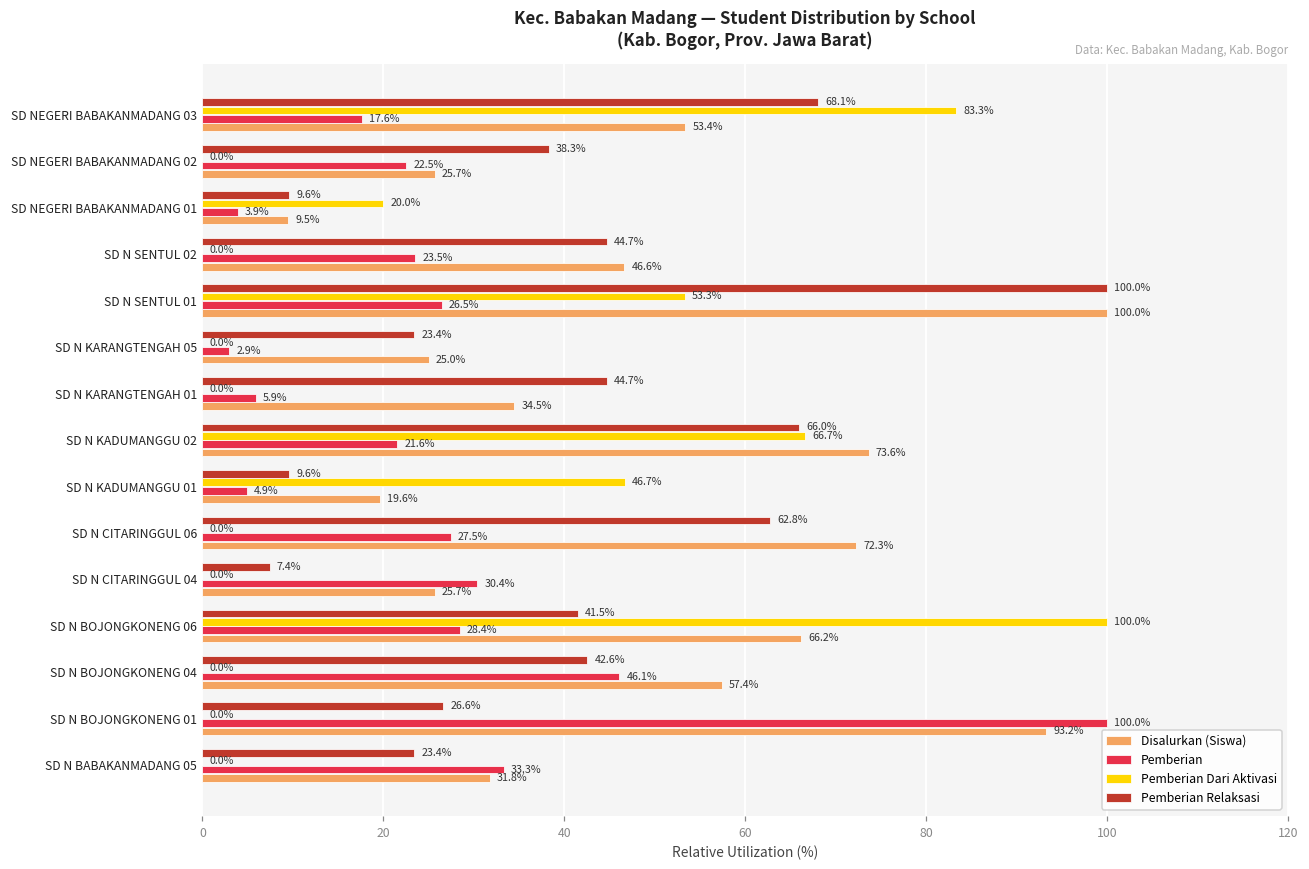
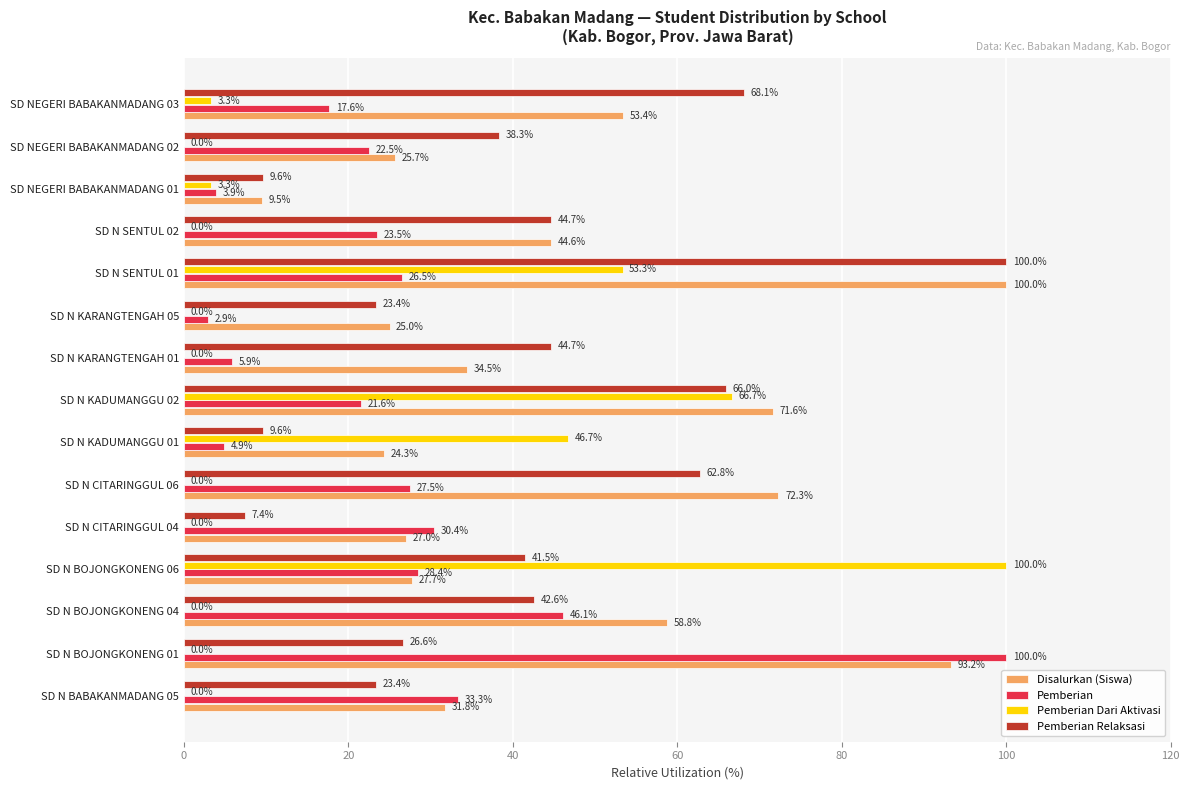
  {
    "Disalurkan (Siswa)": {
      "SD NEGERI BABAKANMADANG 03": "53.4%",
      "SD NEGERI BABAKANMADANG 02": "25.7%",
      "SD NEGERI BABAKANMADANG 01": "9.5%",
-     "SD N SENTUL 02": "46.6%",
+     "SD N SENTUL 02": "44.6%",
      "SD N SENTUL 01": "100.0%",
      "SD N KARANGTENGAH 05": "25.0%",
      "SD N KARANGTENGAH 01": "34.5%",
-     "SD N KADUMANGGU 02": "73.6%",
-     "SD N KADUMANGGU 01": "19.6%",
+     "SD N KADUMANGGU 02": "71.6%",
+     "SD N KADUMANGGU 01": "24.3%",
      "SD N CITARINGGUL 06": "72.3%",
-     "SD N CITARINGGUL 04": "25.7%",
-     "SD N BOJONGKONENG 06": "66.2%",
-     "SD N BOJONGKONENG 04": "57.4%",
+     "SD N CITARINGGUL 04": "27.0%",
+     "SD N BOJONGKONENG 06": "27.7%",
+     "SD N BOJONGKONENG 04": "58.8%",
      "SD N BOJONGKONENG 01": "93.2%",
      "SD N BABAKANMADANG 05": "31.8%"
    },
    "Pemberian Dari Aktivasi": {
-     "SD NEGERI BABAKANMADANG 03": "83.3%",
+     "SD NEGERI BABAKANMADANG 03": "3.3%",
      "SD NEGERI BABAKANMADANG 02": "0.0%",
-     "SD NEGERI BABAKANMADANG 01": "20.0%",
+     "SD NEGERI BABAKANMADANG 01": "3.3%",
      "SD N SENTUL 02": "0.0%",
      "SD N SENTUL 01": "53.3%",
      "SD N KARANGTENGAH 05": "0.0%",
      "SD N KARANGTENGAH 01": "0.0%",
      "SD N KADUMANGGU 01": "46.7%",
      "SD N CITARINGGUL 06": "0.0%",
      "SD N CITARINGGUL 04": "0.0%",
      "SD N BOJONGKONENG 06": "100.0%",
      "SD N BOJONGKONENG 04": "0.0%",
      "SD N BOJONGKONENG 01": "0.0%",
      "SD N BABAKANMADANG 05": "0.0%"
    }
  }
